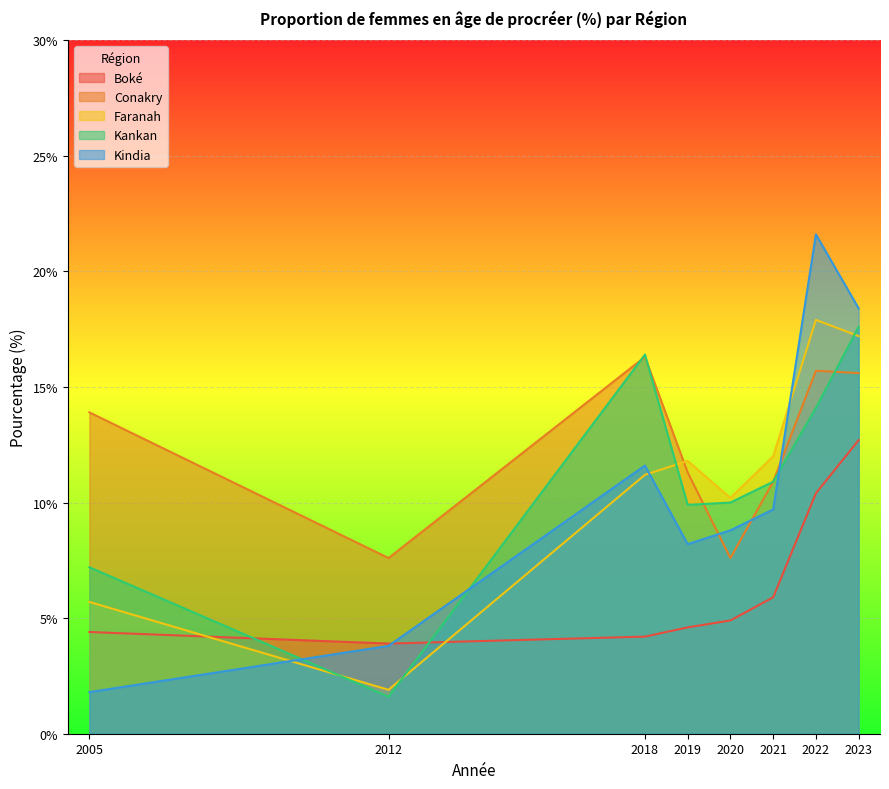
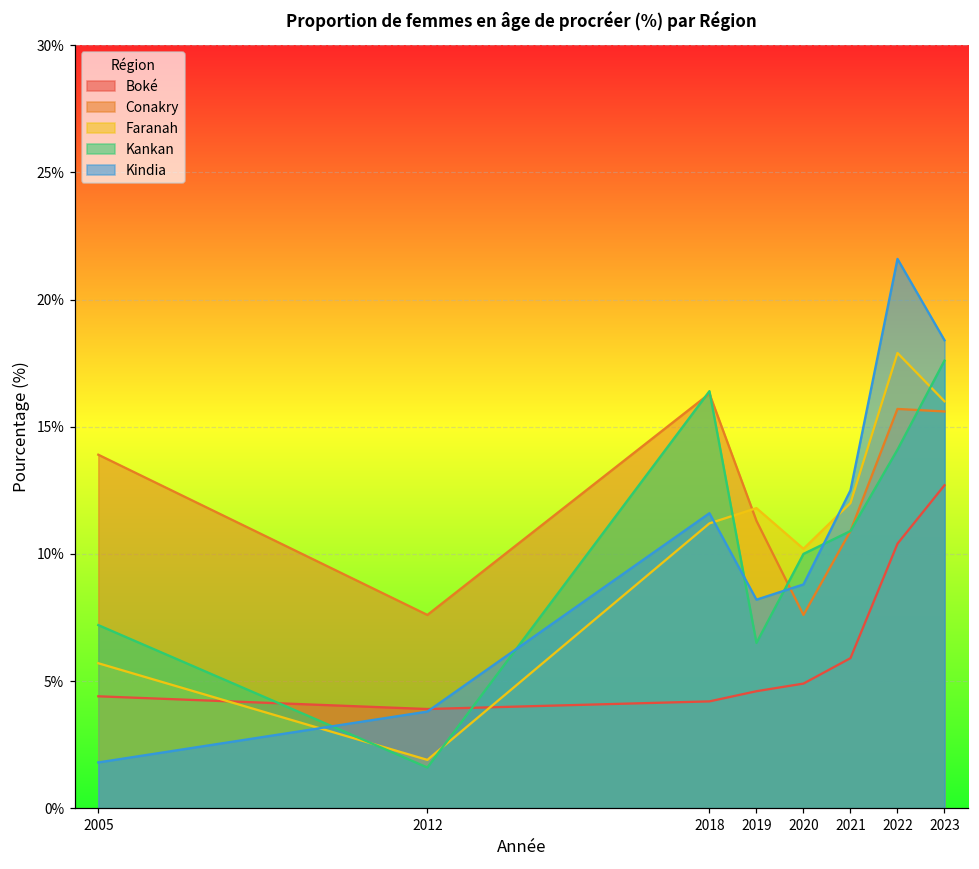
  {
    "Faranah": {
      "2005": "5.7%",
      "2012": "1.9%",
      "2018": "11.2%",
      "2019": "11.8%",
      "2020": "10.2%",
      "2021": "12.0%",
      "2022": "17.9%",
-     "2023": "17.2%"
+     "2023": "16.0%"
    },
    "Kankan": {
      "2005": "7.2%",
      "2012": "1.6%",
-     "2019": "9.9%",
+     "2019": "6.5%",
      "2020": "10.0%",
      "2022": "14.1%",
      "2023": "17.6%"
    },
    "Kindia": {
      "2005": "1.8%",
      "2018": "11.6%",
      "2019": "8.2%",
      "2020": "8.8%",
-     "2021": "9.7%",
+     "2021": "12.5%",
      "2022": "21.6%",
      "2023": "18.4%"
    }
  }
